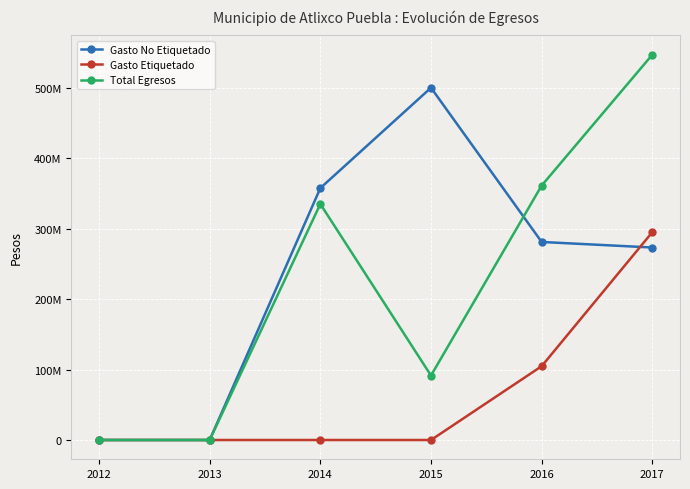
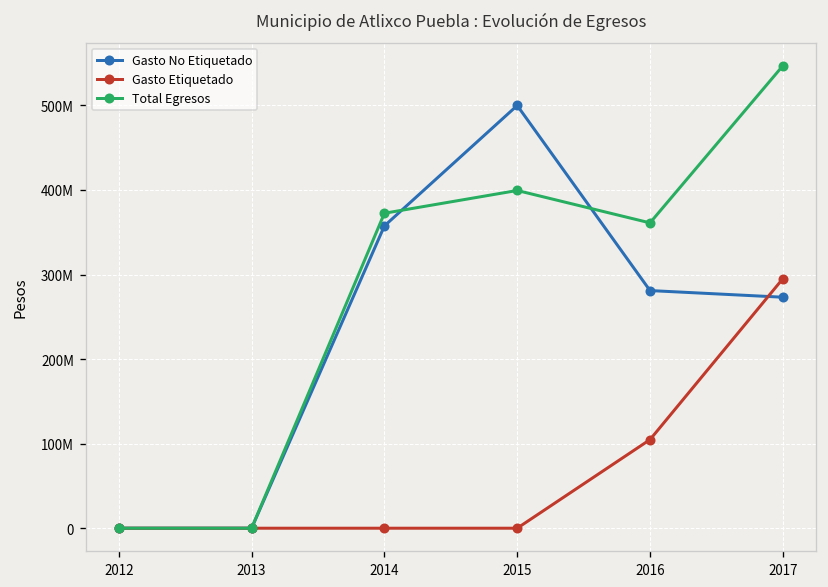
  {
    "Gasto No Etiquetado": {
      "2014": 360000000,
      "2015": 500000000,
      "2016": 280000000,
      "2017": 270000000
    },
    "Gasto Etiquetado": {
      "2014": 0,
      "2015": 0,
      "2016": 100000000,
      "2017": 300000000
    },
    "Total Egresos": {
-     "2014": 330000000,
-     "2015": 90000000,
+     "2014": 370000000,
+     "2015": 400000000,
      "2016": 360000000,
      "2017": 550000000
    }
  }
